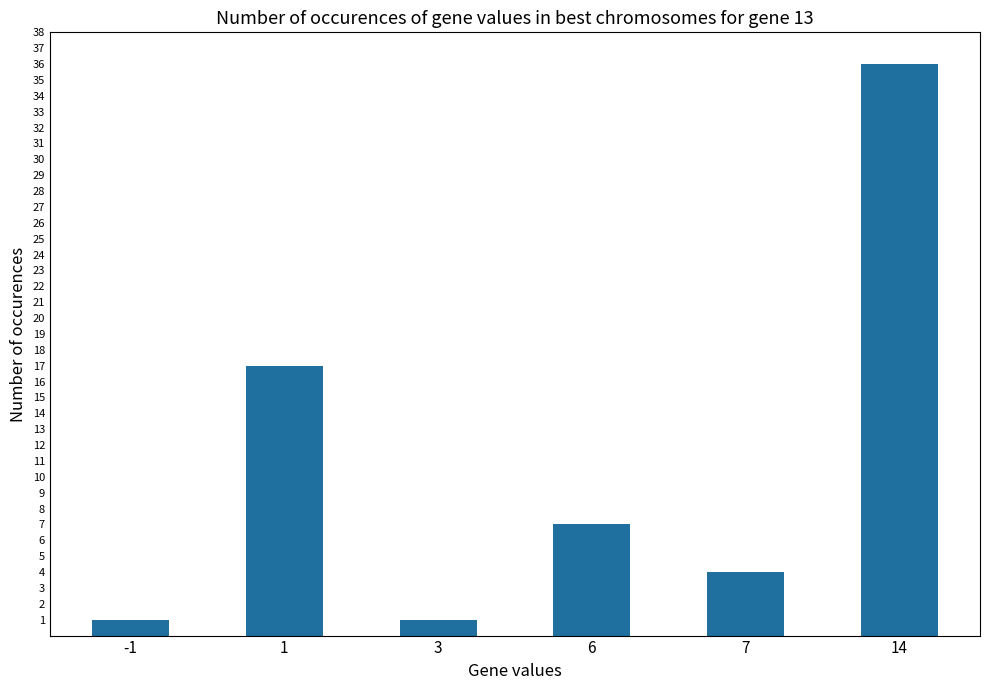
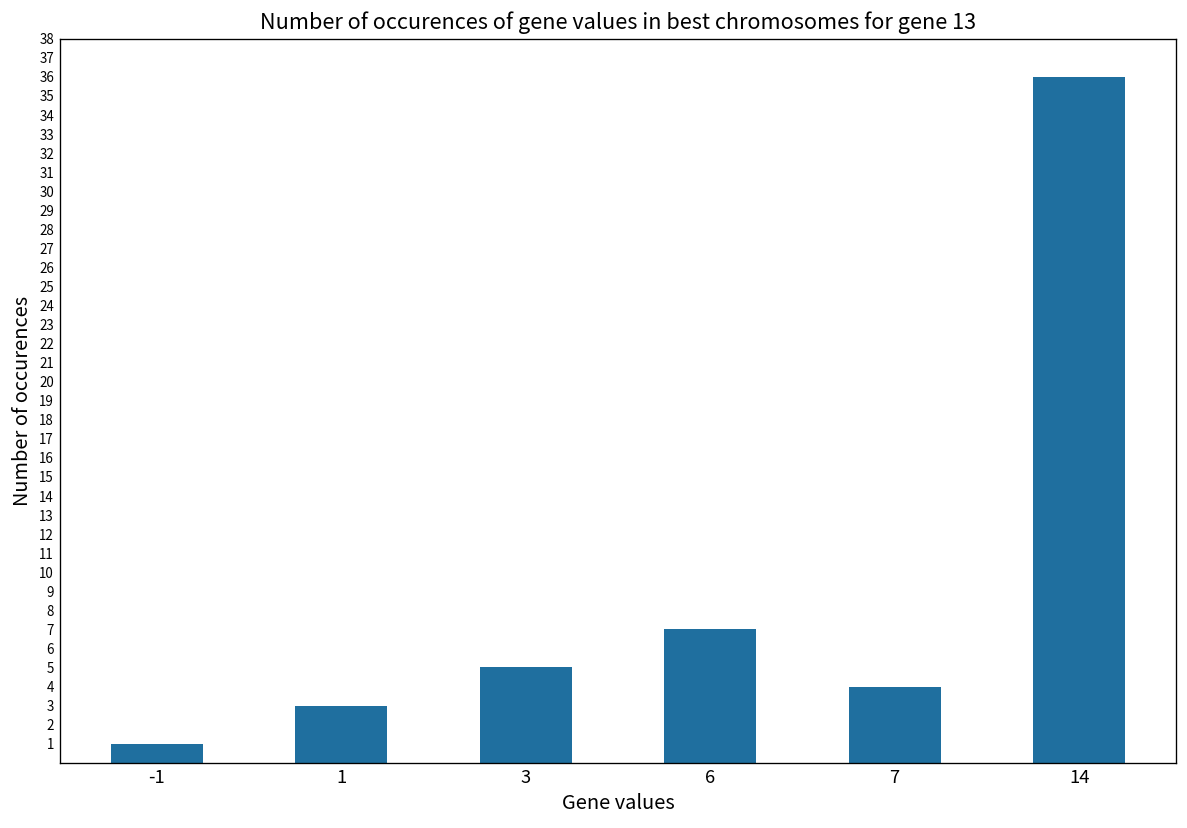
  {
    "-1": 1,
-   "1": 17,
-   "3": 1,
+   "1": 3,
+   "3": 5,
    "6": 7,
    "7": 4,
    "14": 36
  }
